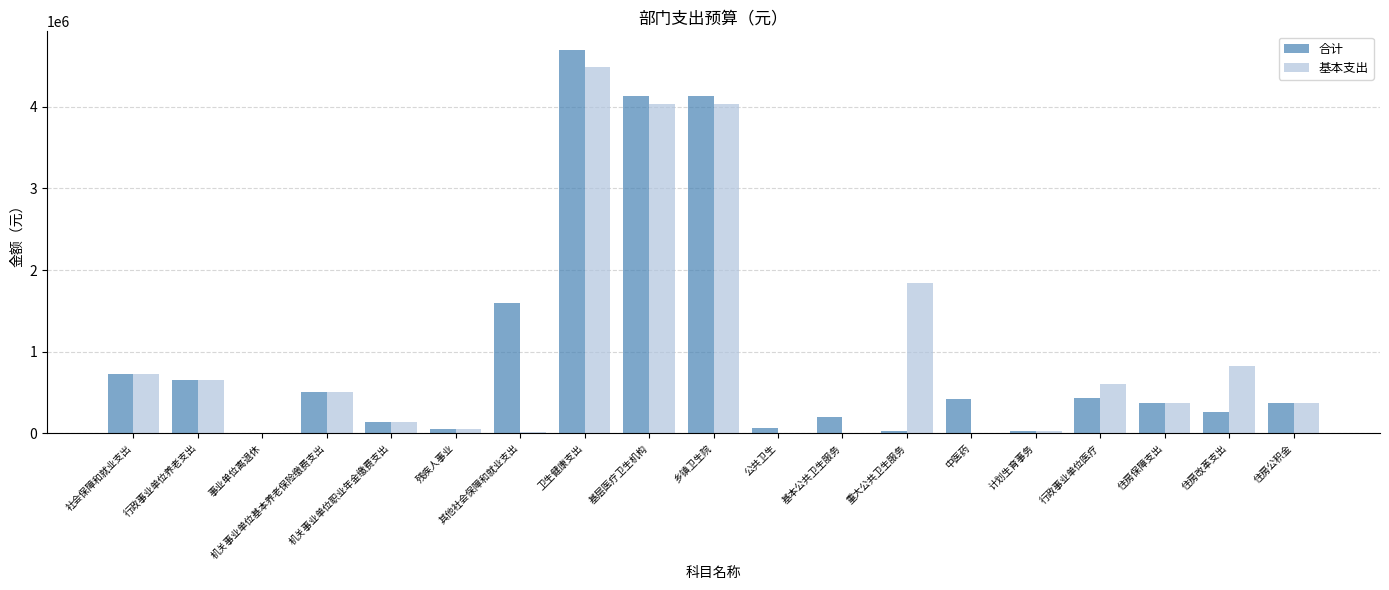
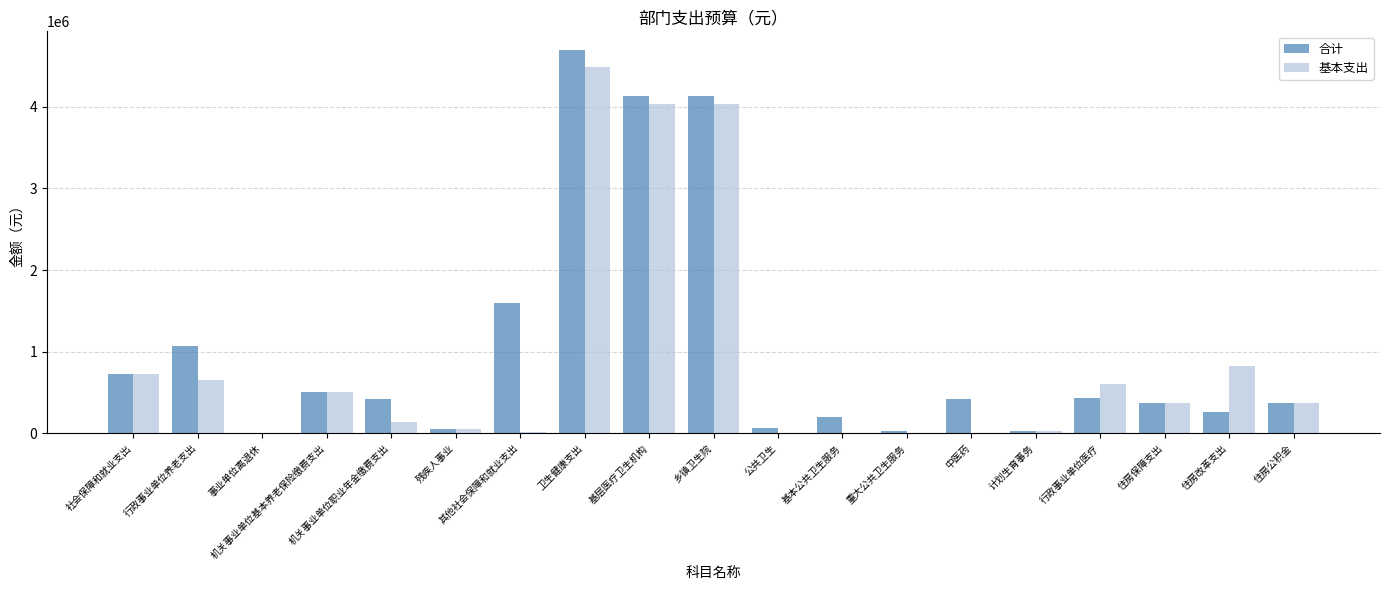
  {
    "合计": {
      "社会保障和就业支出": 700000,
-     "行政事业单位养老支出": 600000,
+     "行政事业单位养老支出": 1100000,
      "机关事业单位基本养老保险缴费支出": 500000,
-     "机关事业单位职业年金缴费支出": 100000,
+     "机关事业单位职业年金缴费支出": 400000,
      "残疾人事业": 100000,
      "其他社会保障和就业支出": 1600000,
      "卫生健康支出": 4700000,
      "基层医疗卫生机构": 4100000,
      "乡镇卫生院": 4100000,
      "公共卫生": 100000,
      "基本公共卫生服务": 200000,
      "中医药": 400000,
      "行政事业单位医疗": 400000,
      "住房保障支出": 400000,
      "住房改革支出": 300000,
      "住房公积金": 400000
    },
    "基本支出": {
      "社会保障和就业支出": 700000,
      "行政事业单位养老支出": 600000,
      "机关事业单位基本养老保险缴费支出": 500000,
      "机关事业单位职业年金缴费支出": 100000,
      "残疾人事业": 100000,
      "卫生健康支出": 4500000,
      "基层医疗卫生机构": 4000000,
      "乡镇卫生院": 4000000,
      "公共卫生": 0,
      "基本公共卫生服务": 0,
-     "重大公共卫生服务": 1800000,
+     "重大公共卫生服务": 0,
      "中医药": 0,
      "行政事业单位医疗": 600000,
      "住房保障支出": 400000,
      "住房改革支出": 800000,
      "住房公积金": 400000
    }
  }
